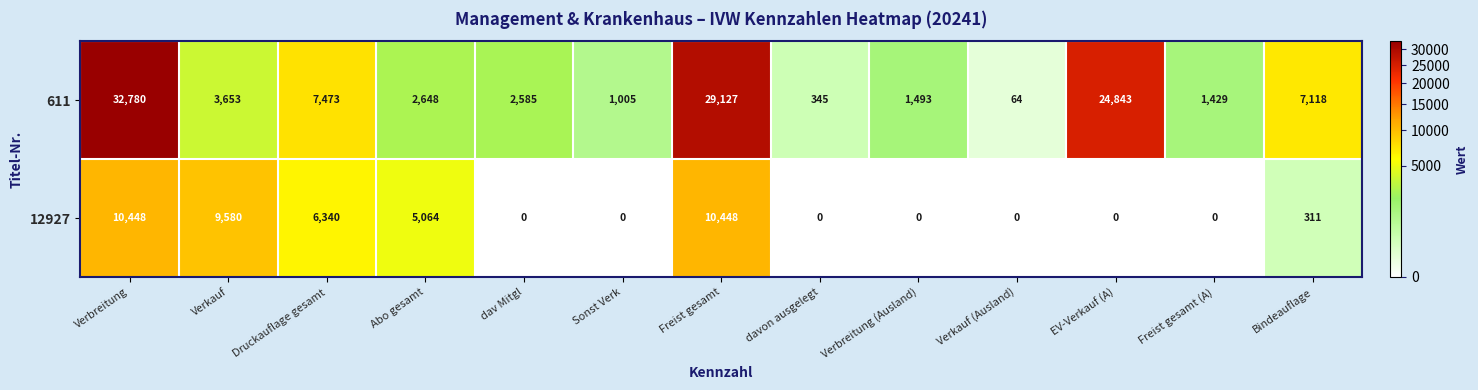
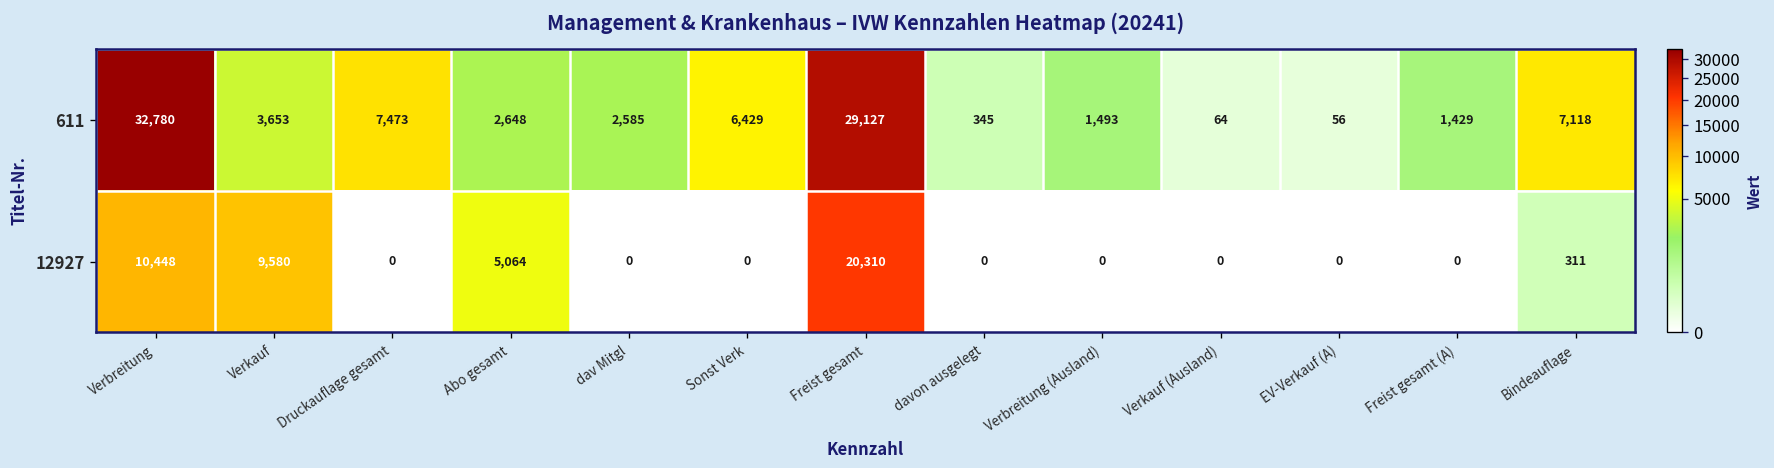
  {
    "611": {
      "Verbreitung": "32,780",
      "Verkauf": "3,653",
      "Druckauflage gesamt": "7,473",
      "Abo gesamt": "2,648",
      "dav Mitgl": "2,585",
-     "Sonst Verk": "1,005",
+     "Sonst Verk": "6,429",
      "Freist gesamt": "29,127",
      "davon ausgelegt": "345",
      "Verbreitung (Ausland)": "1,493",
      "Verkauf (Ausland)": "64",
-     "EV-Verkauf (A)": "24,843",
+     "EV-Verkauf (A)": "56",
      "Freist gesamt (A)": "1,429",
      "Bindeauflage": "7,118"
    },
    "12927": {
      "Verbreitung": "10,448",
      "Verkauf": "9,580",
-     "Druckauflage gesamt": "6,340",
+     "Druckauflage gesamt": "0",
      "Abo gesamt": "5,064",
      "dav Mitgl": "0",
      "Sonst Verk": "0",
-     "Freist gesamt": "10,448",
+     "Freist gesamt": "20,310",
      "davon ausgelegt": "0",
      "Verbreitung (Ausland)": "0",
      "Verkauf (Ausland)": "0",
      "EV-Verkauf (A)": "0",
      "Freist gesamt (A)": "0",
      "Bindeauflage": "311"
    }
  }
